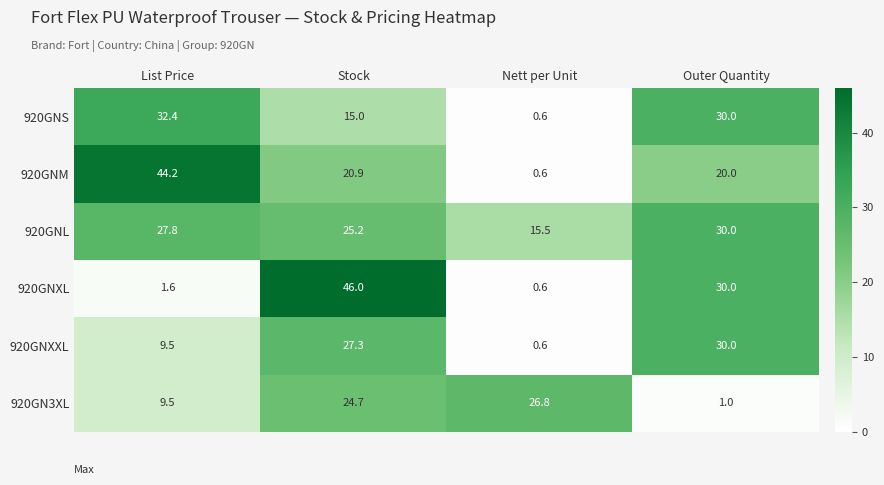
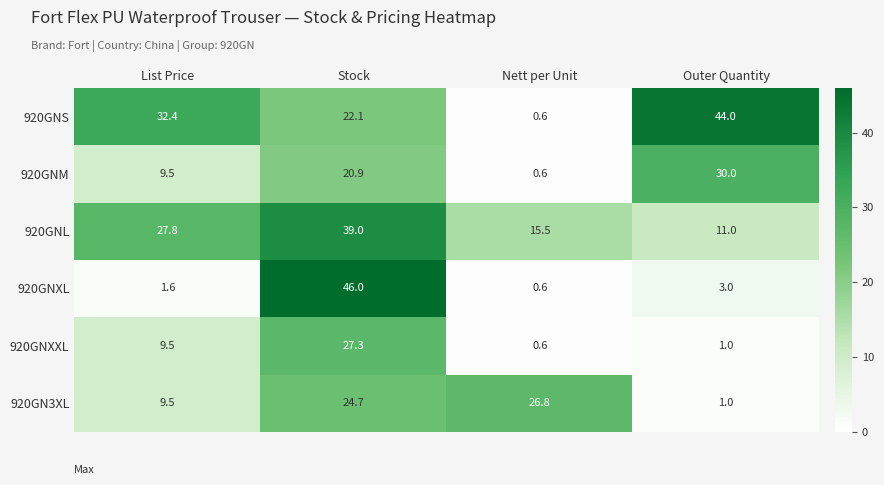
  {
    "920GNS": {
      "List Price": 32.4,
-     "Stock": 15.0,
+     "Stock": 22.1,
      "Nett per Unit": 0.6,
-     "Outer Quantity": 30.0
+     "Outer Quantity": 44.0
    },
    "920GNM": {
-     "List Price": 44.2,
+     "List Price": 9.5,
      "Stock": 20.9,
      "Nett per Unit": 0.6,
-     "Outer Quantity": 20.0
+     "Outer Quantity": 30.0
    },
    "920GNL": {
      "List Price": 27.8,
-     "Stock": 25.2,
+     "Stock": 39.0,
      "Nett per Unit": 15.5,
-     "Outer Quantity": 30.0
+     "Outer Quantity": 11.0
    },
    "920GNXL": {
      "List Price": 1.6,
      "Stock": 46.0,
      "Nett per Unit": 0.6,
-     "Outer Quantity": 30.0
+     "Outer Quantity": 3.0
    },
    "920GNXXL": {
      "List Price": 9.5,
      "Stock": 27.3,
      "Nett per Unit": 0.6,
-     "Outer Quantity": 30.0
+     "Outer Quantity": 1.0
    },
    "920GN3XL": {
      "List Price": 9.5,
      "Stock": 24.7,
      "Nett per Unit": 26.8,
      "Outer Quantity": 1.0
    }
  }
